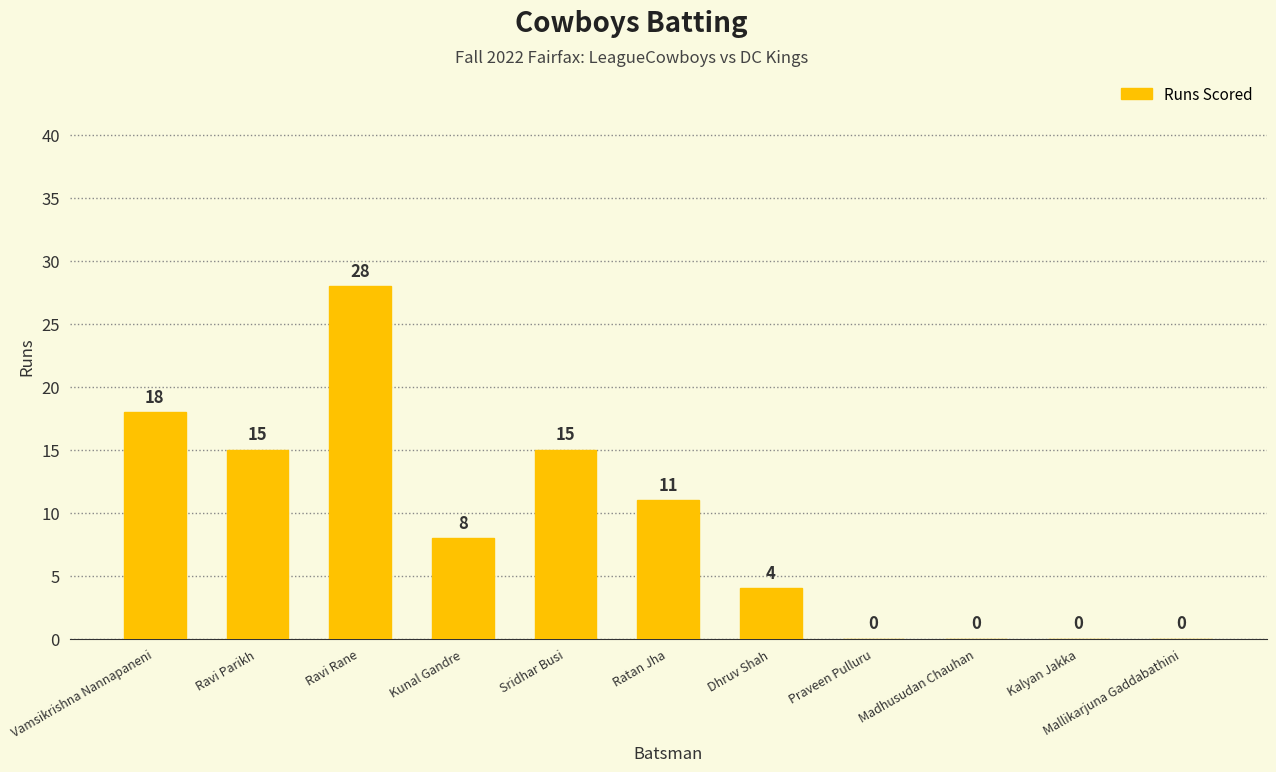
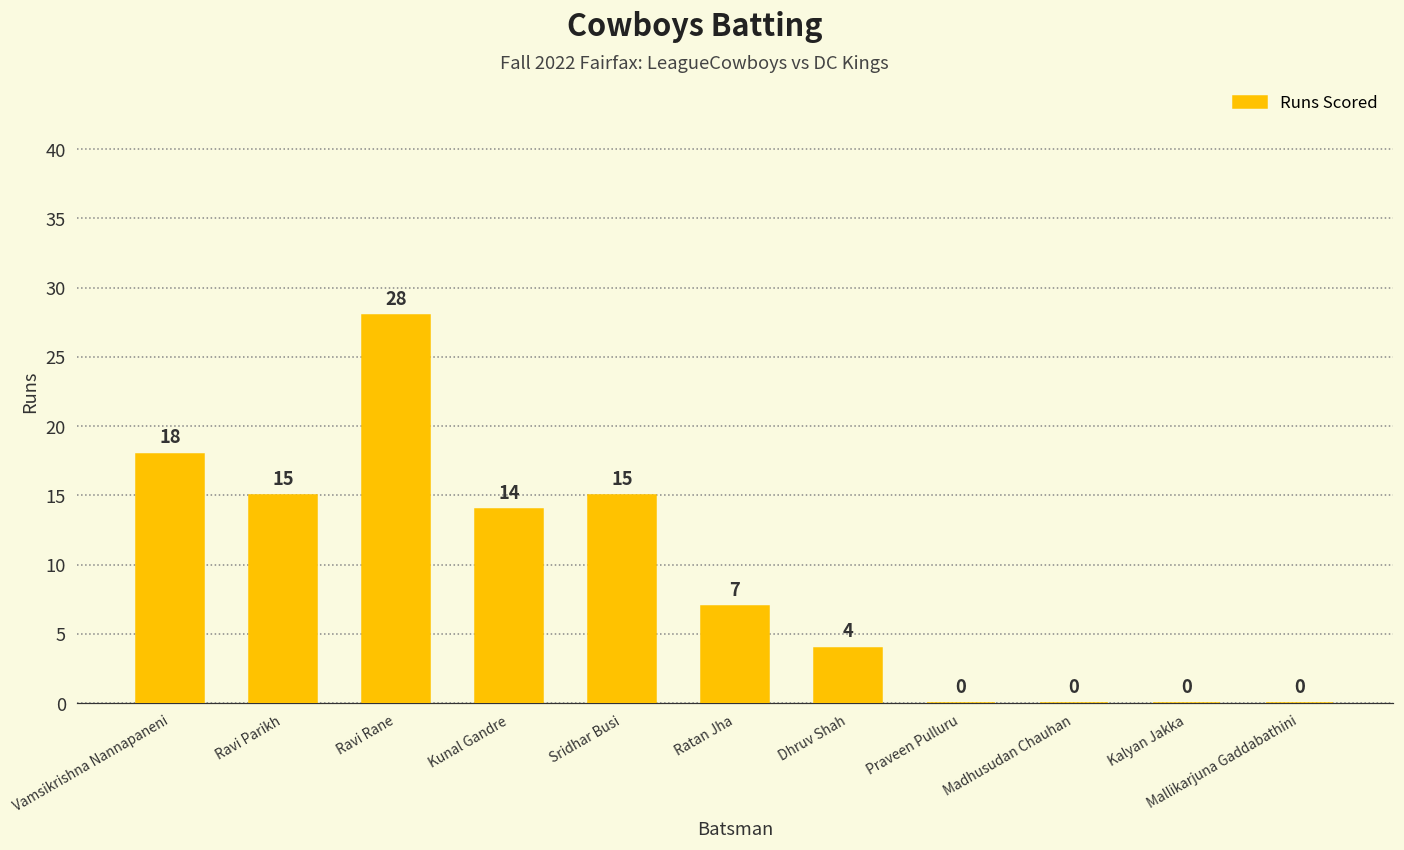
  {
    "Vamsikrishna Nannapaneni": 18,
    "Ravi Parikh": 15,
    "Ravi Rane": 28,
-   "Kunal Gandre": 8,
+   "Kunal Gandre": 14,
    "Sridhar Busi": 15,
-   "Ratan Jha": 11,
+   "Ratan Jha": 7,
    "Dhruv Shah": 4,
    "Praveen Pulluru": 0,
    "Madhusudan Chauhan": 0,
    "Kalyan Jakka": 0,
    "Mallikarjuna Gaddabathini": 0
  }
